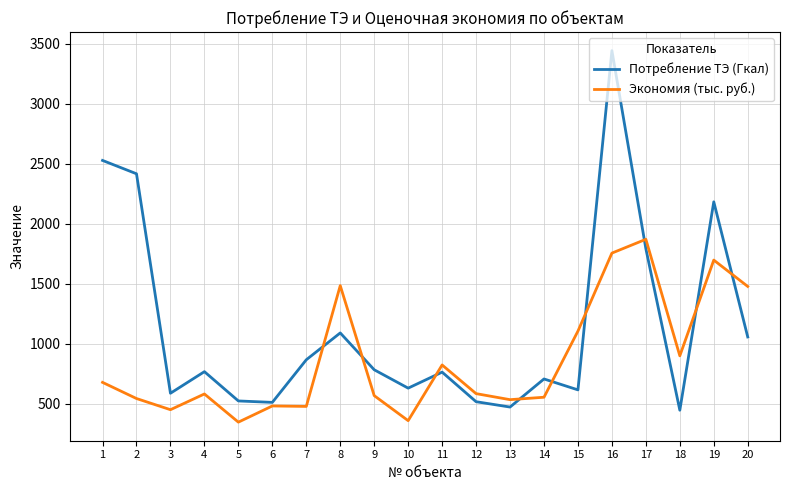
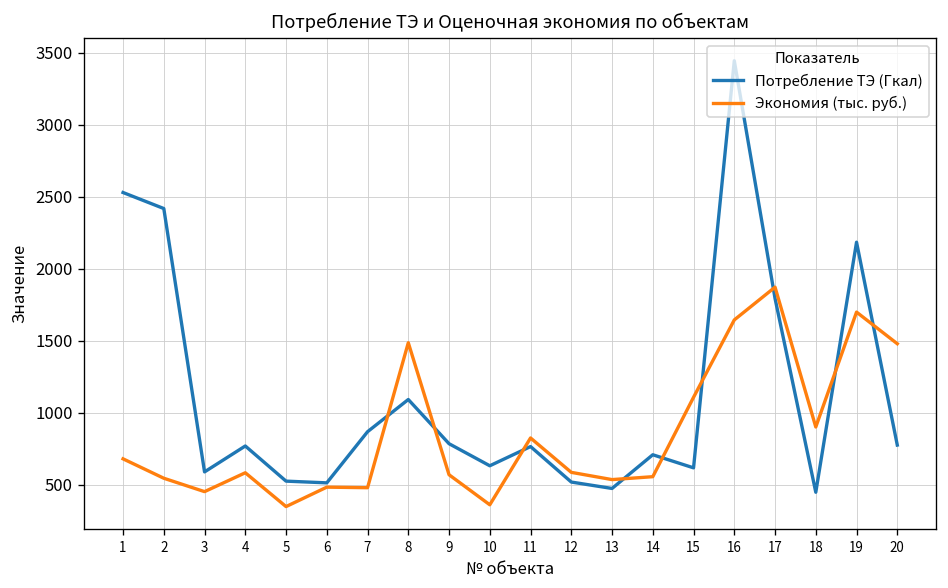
  {
    "Потребление ТЭ (Гкал)": {
      "1": 2530,
      "2": 2420,
      "3": 590,
      "4": 770,
      "5": 520,
      "6": 510,
      "7": 870,
      "8": 1090,
      "9": 780,
      "10": 630,
      "11": 770,
      "12": 520,
      "13": 470,
      "14": 710,
      "15": 620,
      "17": 1790,
      "18": 450,
      "19": 2180,
-     "20": 1060
+     "20": 780
    },
    "Экономия (тыс. руб.)": {
      "1": 680,
      "2": 540,
      "3": 450,
      "4": 580,
      "5": 350,
      "6": 480,
      "7": 480,
      "8": 1490,
      "9": 570,
      "10": 360,
      "11": 820,
      "12": 590,
      "13": 540,
      "14": 560,
      "15": 1110,
-     "16": 1760,
+     "16": 1640,
      "17": 1870,
      "18": 900,
      "19": 1700,
      "20": 1480
    }
  }
